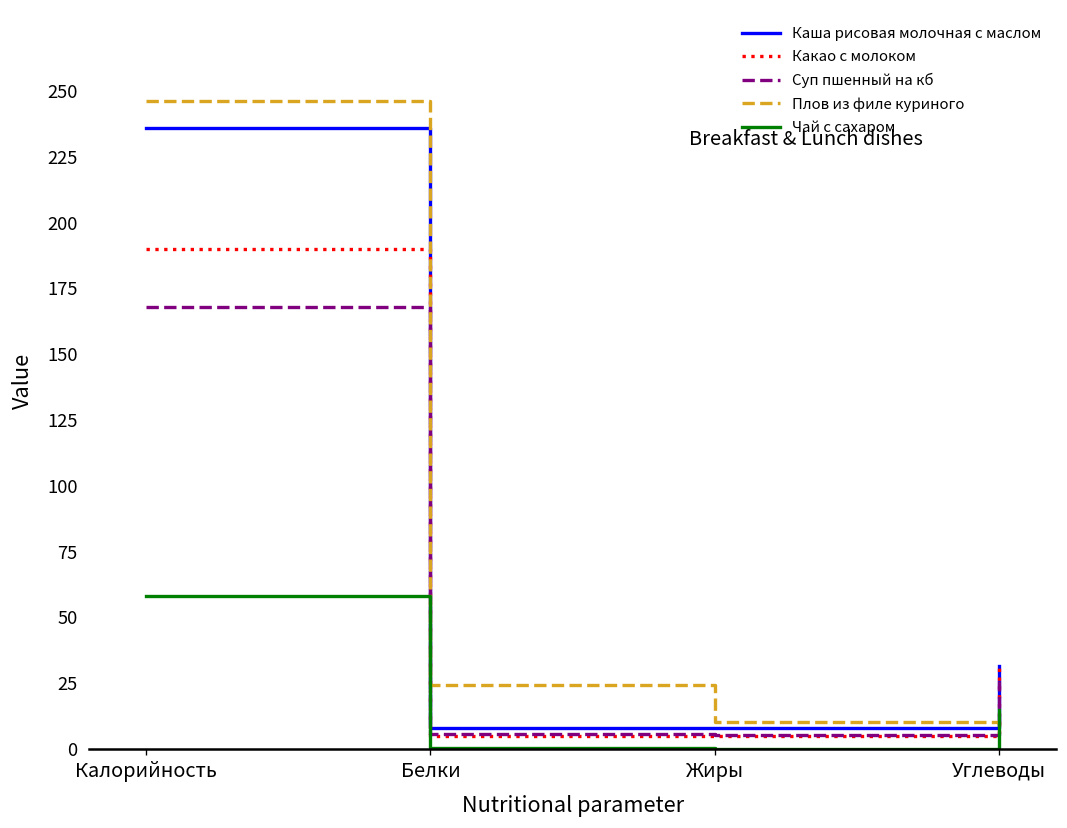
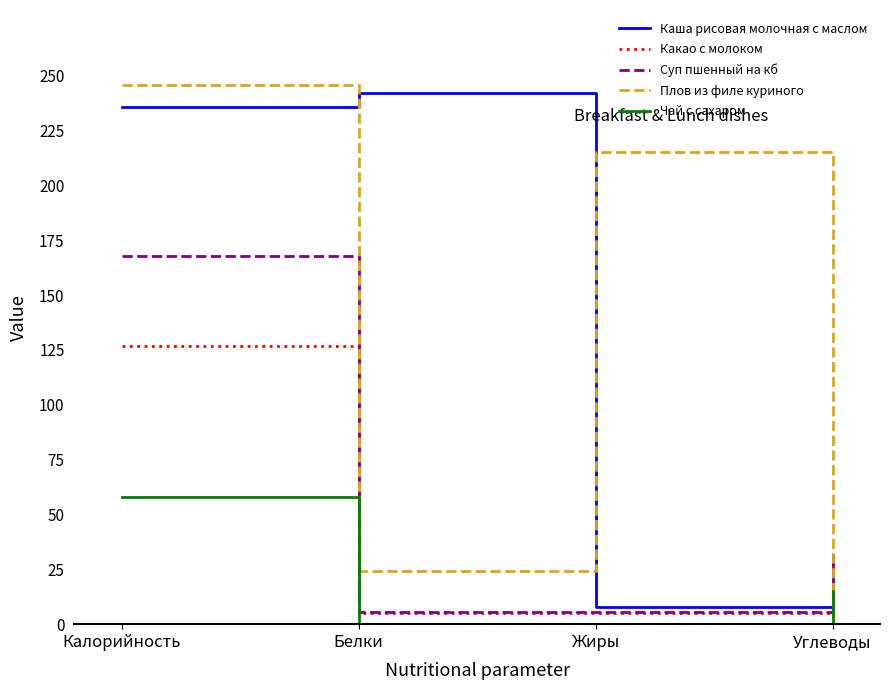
  {
    "Каша рисовая молочная с маслом": {
      "Калорийность": 236,
-     "Белки": 8,
+     "Белки": 242,
      "Жиры": 8
    },
    "Какао с молоком": {
-     "Калорийность": 190
+     "Калорийность": 127
    },
    "Суп пшенный на кб": {
      "Калорийность": 168,
      "Углеводы": 26
    },
    "Плов из филе куриного": {
      "Калорийность": 246,
      "Белки": 24,
-     "Жиры": 10,
-     "Углеводы": 9
+     "Жиры": 215,
+     "Углеводы": 4
    },
    "Чай с сахаром": {
      "Калорийность": 58,
      "Белки": 0,
      "Жиры": 0,
      "Углеводы": 15
    }
  }
